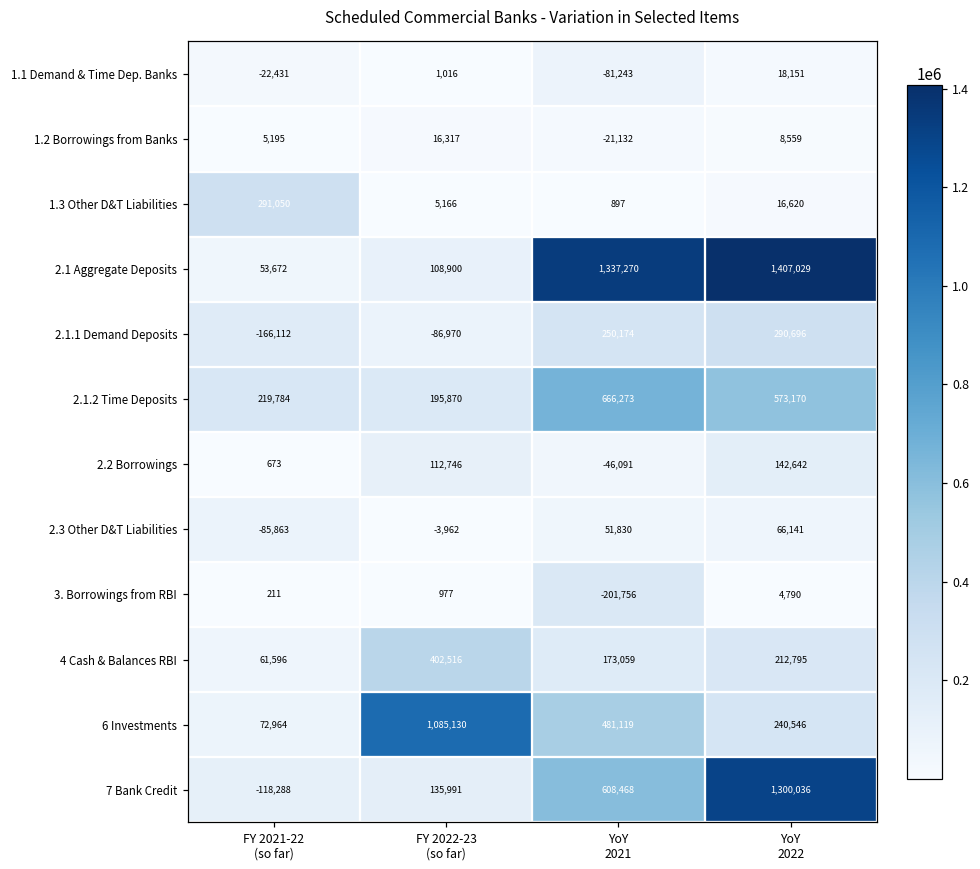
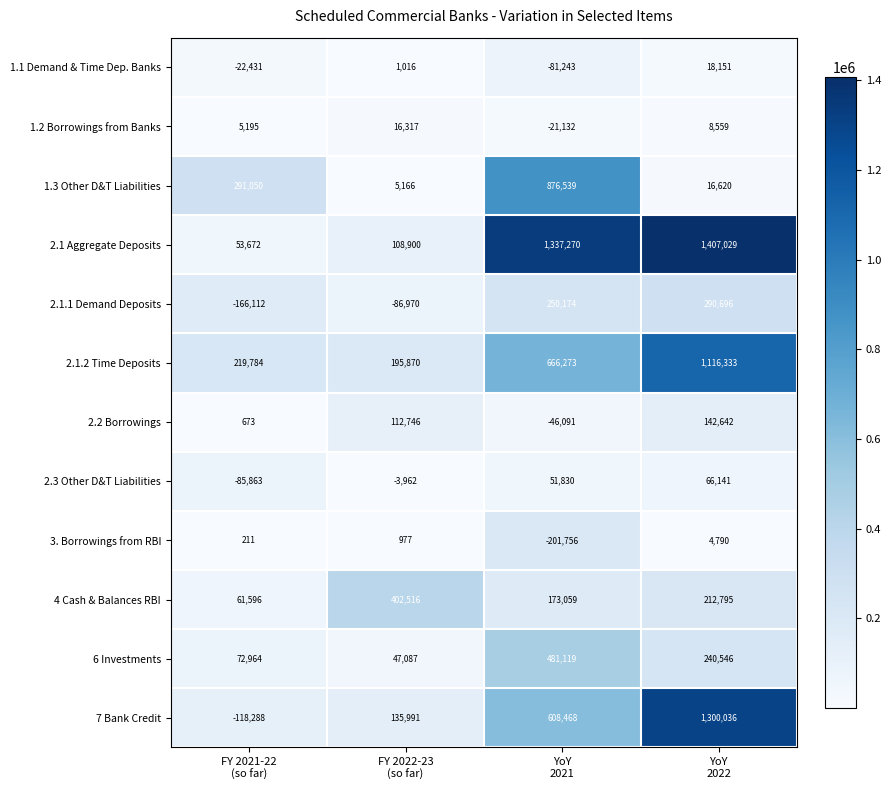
  {
    "1.1 Demand & Time Dep. Banks": {
      "FY 2021-22 (so far)": "-22,431",
      "FY 2022-23 (so far)": "1,016",
      "YoY 2021": "-81,243",
      "YoY 2022": "18,151"
    },
    "1.2 Borrowings from Banks": {
      "FY 2021-22 (so far)": "5,195",
      "FY 2022-23 (so far)": "16,317",
      "YoY 2021": "-21,132",
      "YoY 2022": "8,559"
    },
    "1.3 Other D&T Liabilities": {
      "FY 2021-22 (so far)": "291,050",
      "FY 2022-23 (so far)": "5,166",
-     "YoY 2021": "897",
+     "YoY 2021": "876,539",
      "YoY 2022": "16,620"
    },
    "2.1 Aggregate Deposits": {
      "FY 2021-22 (so far)": "53,672",
      "FY 2022-23 (so far)": "108,900",
      "YoY 2021": "1,337,270",
      "YoY 2022": "1,407,029"
    },
    "2.1.1 Demand Deposits": {
      "FY 2021-22 (so far)": "-166,112",
      "FY 2022-23 (so far)": "-86,970",
      "YoY 2022": "290,696"
    },
    "2.1.2 Time Deposits": {
      "FY 2021-22 (so far)": "219,784",
      "FY 2022-23 (so far)": "195,870",
      "YoY 2021": "666,273",
-     "YoY 2022": "573,170"
+     "YoY 2022": "1,116,333"
    },
    "2.2 Borrowings": {
      "FY 2021-22 (so far)": "673",
      "FY 2022-23 (so far)": "112,746",
      "YoY 2021": "-46,091",
      "YoY 2022": "142,642"
    },
    "2.3 Other D&T Liabilities": {
      "FY 2021-22 (so far)": "-85,863",
      "FY 2022-23 (so far)": "-3,962",
      "YoY 2021": "51,830",
      "YoY 2022": "66,141"
    },
    "3. Borrowings from RBI": {
      "FY 2021-22 (so far)": "211",
      "FY 2022-23 (so far)": "977",
      "YoY 2021": "-201,756",
      "YoY 2022": "4,790"
    },
    "4 Cash & Balances RBI": {
      "FY 2021-22 (so far)": "61,596",
      "FY 2022-23 (so far)": "402,516",
      "YoY 2021": "173,059",
      "YoY 2022": "212,795"
    },
    "6 Investments": {
      "FY 2021-22 (so far)": "72,964",
-     "FY 2022-23 (so far)": "1,085,130",
+     "FY 2022-23 (so far)": "47,087",
      "YoY 2021": "481,119",
      "YoY 2022": "240,546"
    },
    "7 Bank Credit": {
      "FY 2021-22 (so far)": "-118,288",
      "FY 2022-23 (so far)": "135,991",
      "YoY 2021": "608,468",
      "YoY 2022": "1,300,036"
    }
  }
